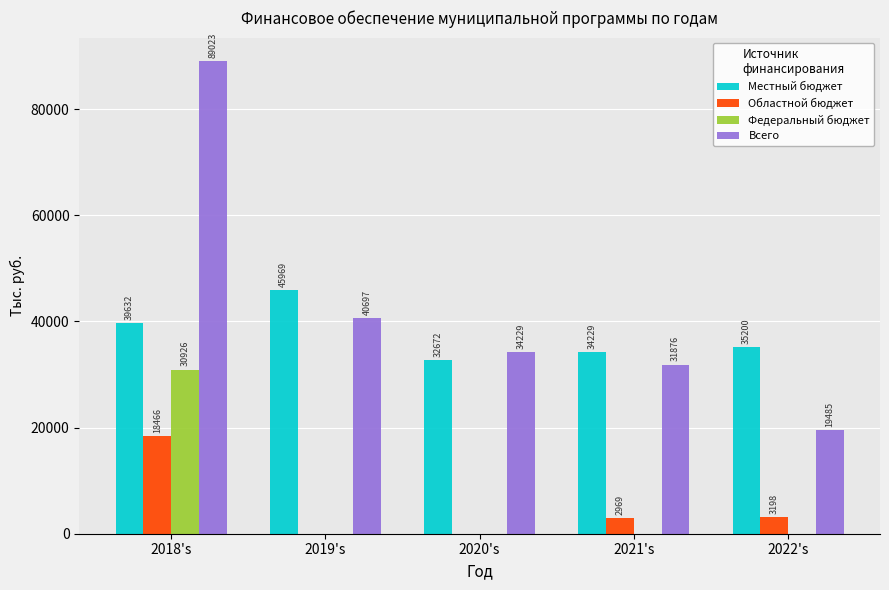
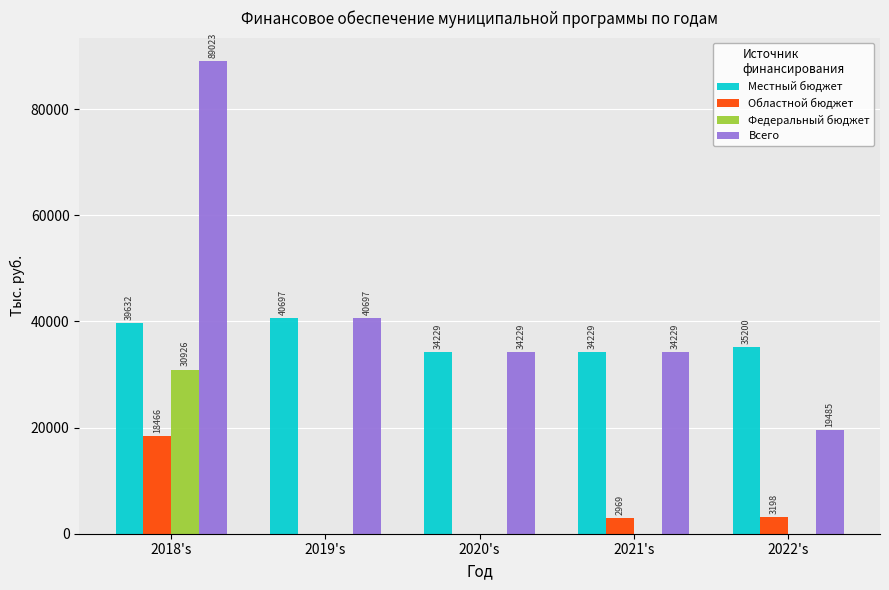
  {
    "Местный бюджет": {
      "2018's": 39632,
-     "2019's": 45969,
-     "2020's": 32672,
+     "2019's": 40697,
+     "2020's": 34229,
      "2021's": 34229,
      "2022's": 35200
    },
    "Областной бюджет": {
      "2018's": 18466,
      "2021's": 2969,
      "2022's": 3198
    },
    "Федеральный бюджет": {
      "2018's": 30926
    },
    "Всего": {
      "2018's": 89023,
      "2019's": 40697,
      "2020's": 34229,
-     "2021's": 31876,
+     "2021's": 34229,
      "2022's": 19485
    }
  }
